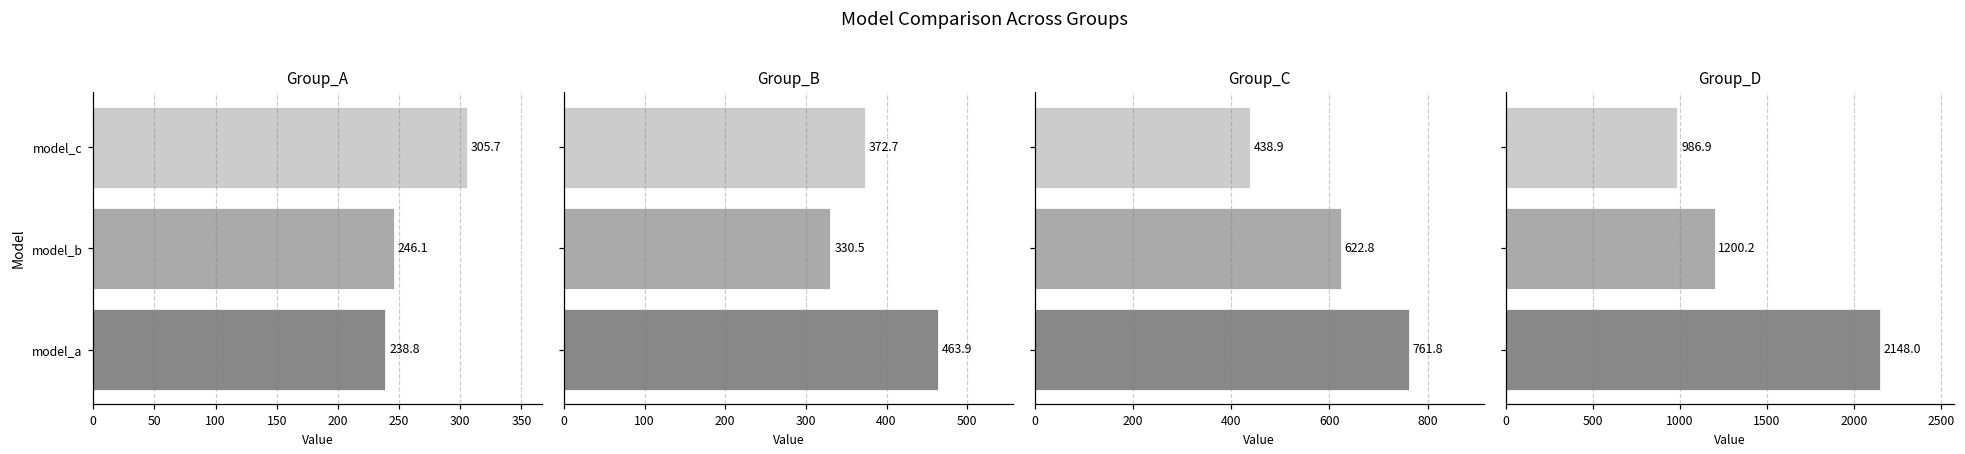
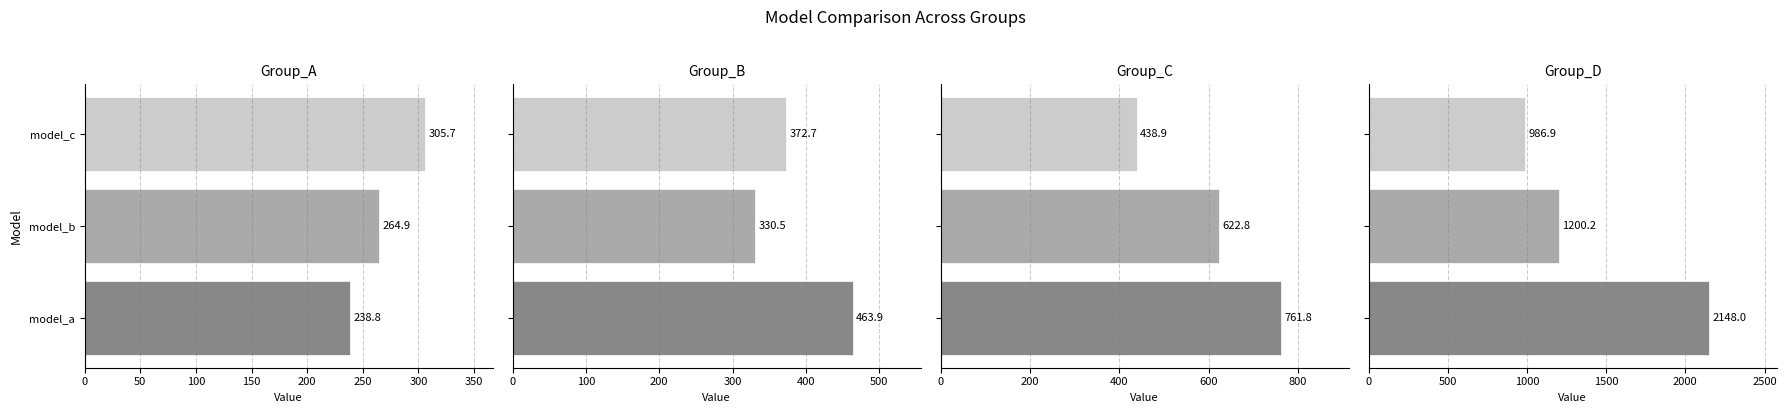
  {
    "Group_A": {
      "model_c": 305.7,
-     "model_b": 246.1,
+     "model_b": 264.9,
      "model_a": 238.8
    }
  }
